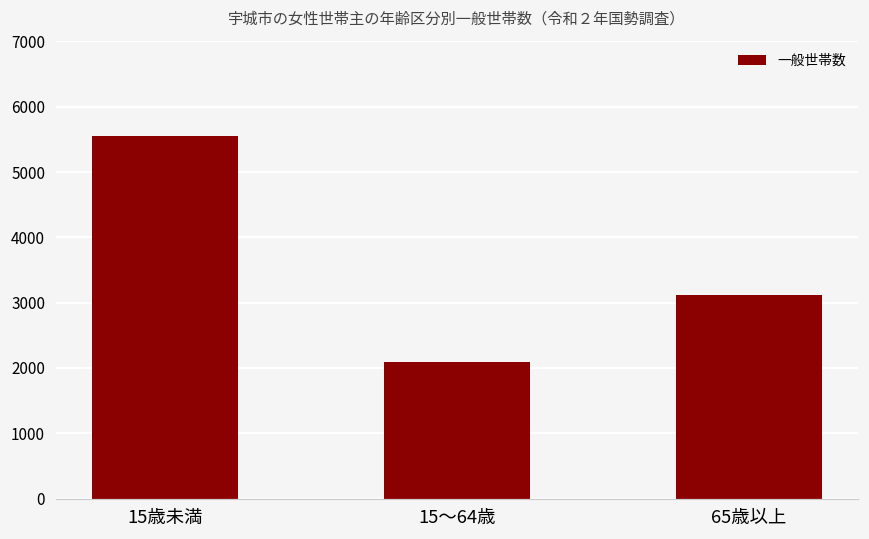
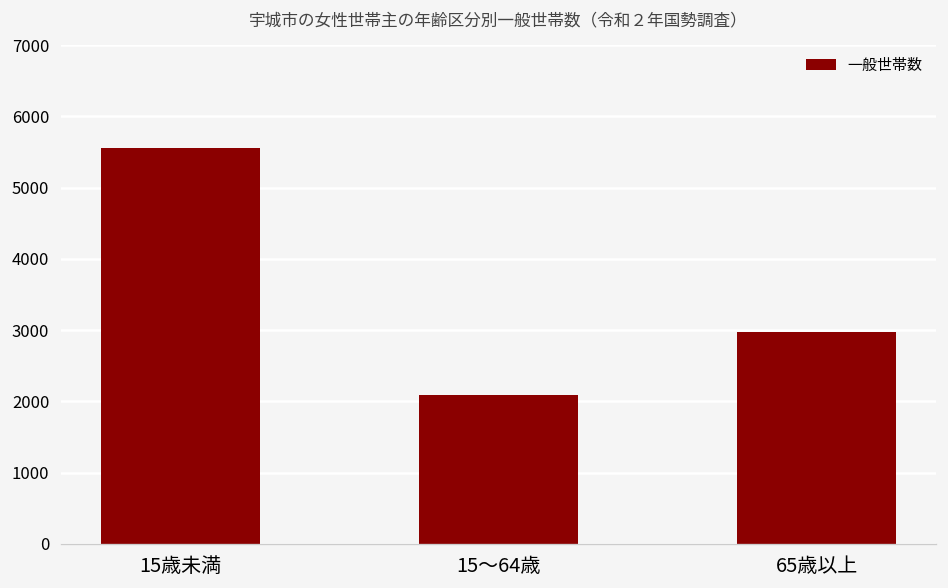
  {
    "15歳未満": 5600,
    "15～64歳": 2100,
-   "65歳以上": 3100
+   "65歳以上": 3000
  }
